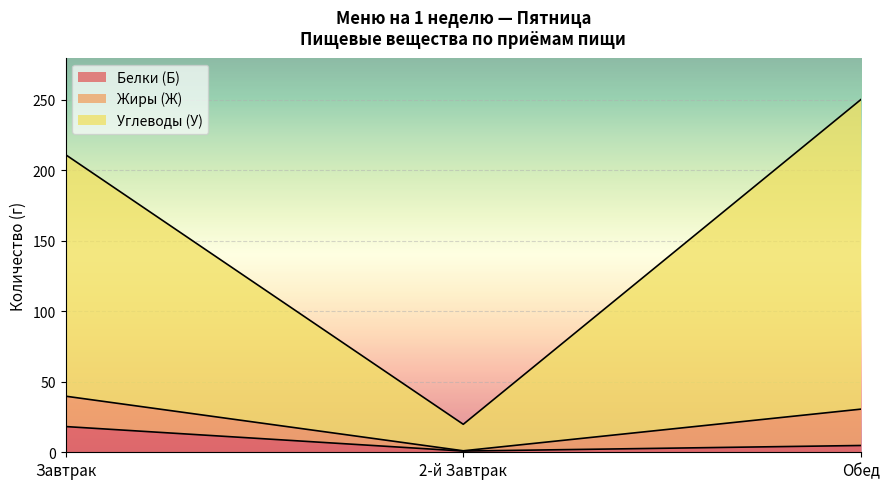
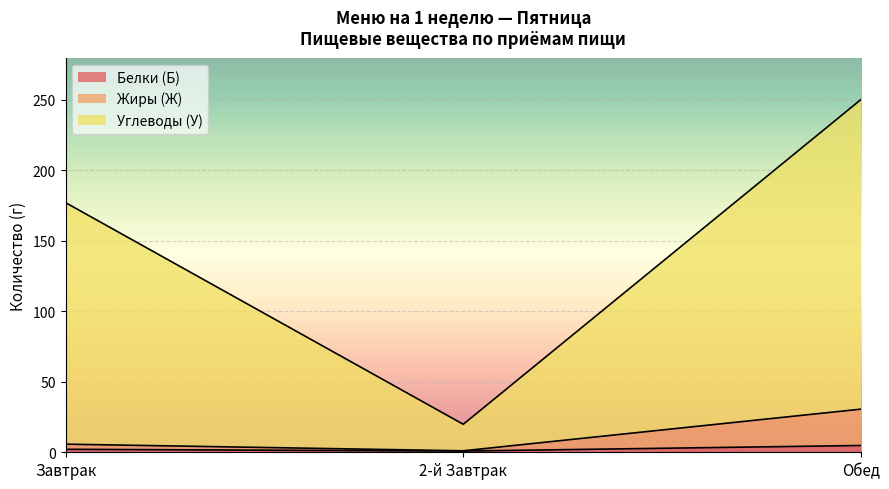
  {
    "Белки (Б)": {
-     "Завтрак": 18,
+     "Завтрак": 2,
      "Обед": 5
    },
    "Жиры (Ж)": {
-     "Завтрак": 22,
+     "Завтрак": 4,
      "Обед": 26
    },
    "Углеводы (У)": {
      "Завтрак": 171,
      "2-й Завтрак": 19,
      "Обед": 220
    }
  }
